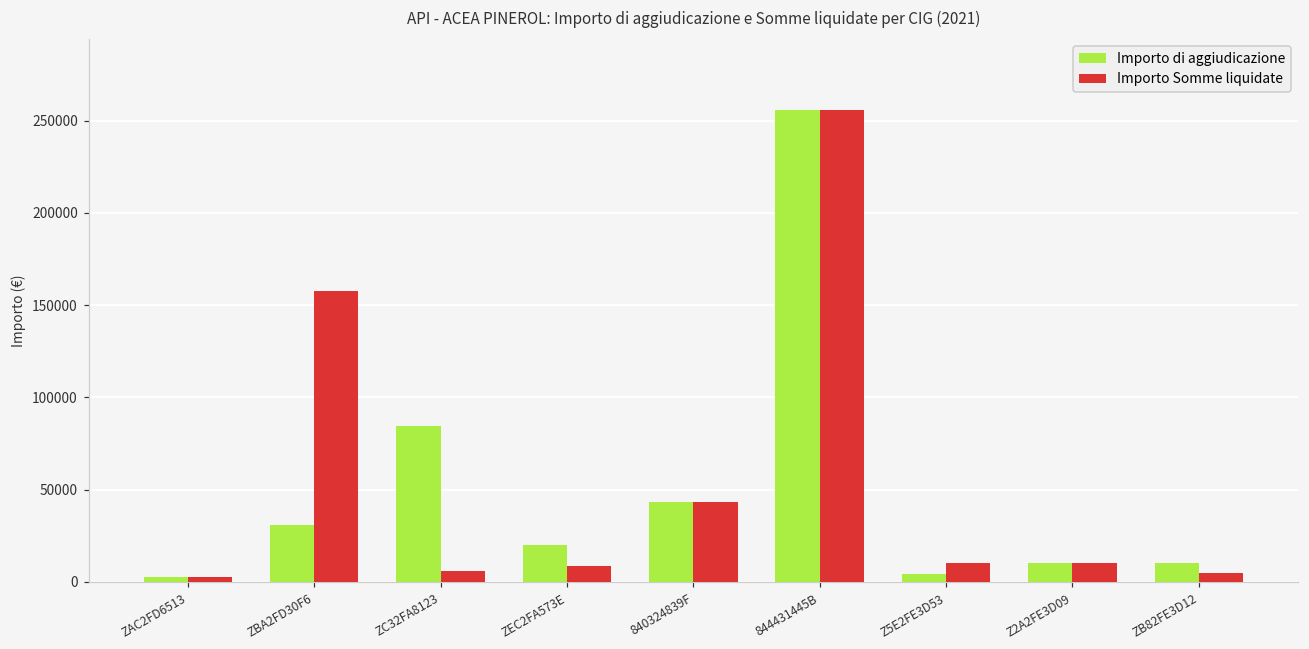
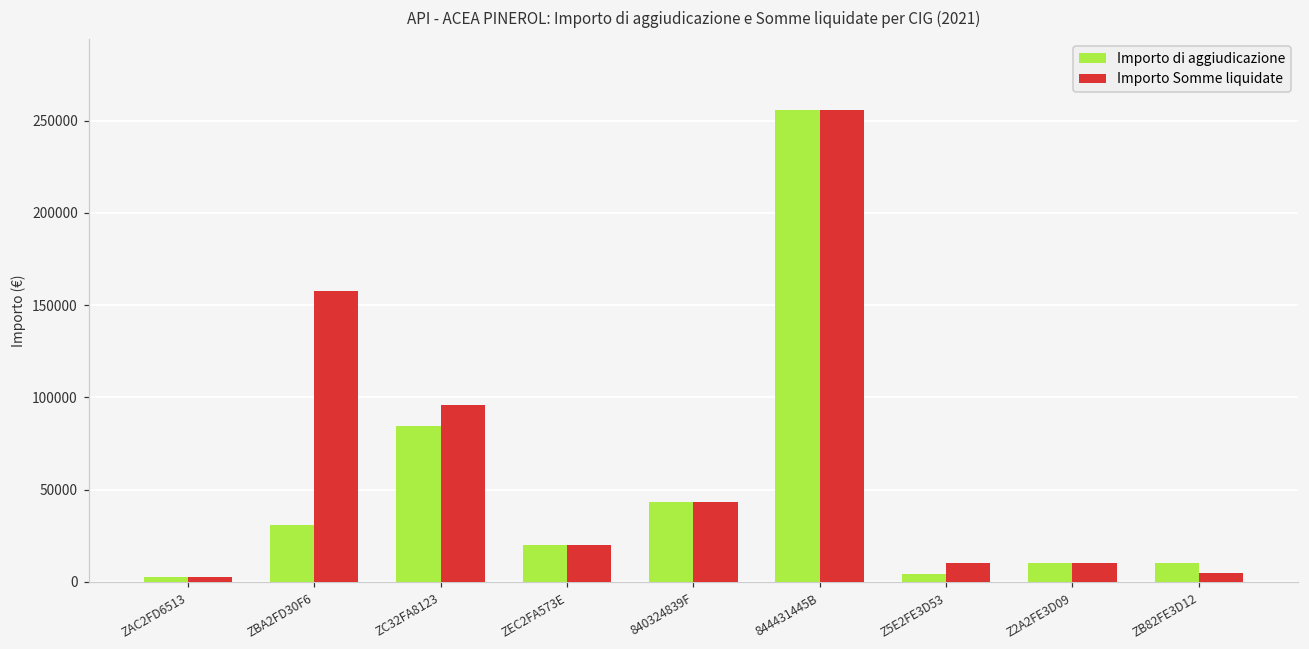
  {
    "Importo di aggiudicazione": {
      "ZAC2FD6513": 2000,
      "ZBA2FD30F6": 31000,
      "ZC32FA8123": 85000,
      "ZEC2FA573E": 20000,
      "840324839F": 43000,
      "844431445B": 256000,
      "Z5E2FE3D53": 5000,
      "Z2A2FE3D09": 10000,
      "ZB82FE3D12": 10000
    },
    "Importo Somme liquidate": {
      "ZAC2FD6513": 2000,
      "ZBA2FD30F6": 158000,
-     "ZC32FA8123": 6000,
-     "ZEC2FA573E": 8000,
+     "ZC32FA8123": 96000,
+     "ZEC2FA573E": 20000,
      "840324839F": 43000,
      "844431445B": 256000,
      "Z5E2FE3D53": 10000,
      "Z2A2FE3D09": 10000,
      "ZB82FE3D12": 5000
    }
  }
